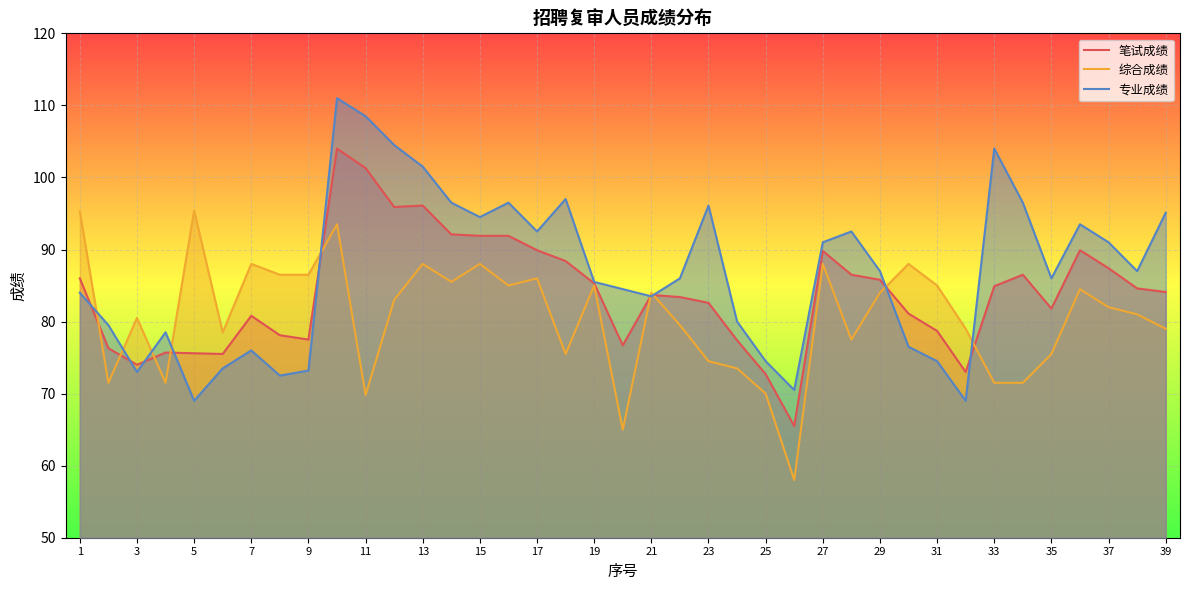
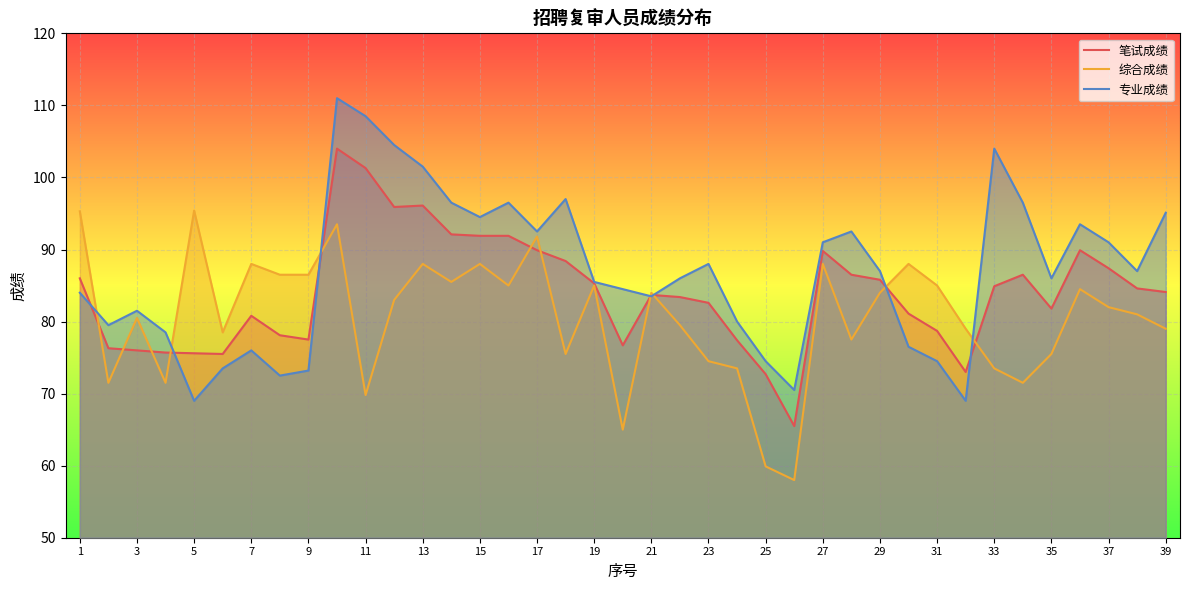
  {
    "笔试成绩": {
      "1": 86,
-     "3": 74,
+     "3": 76,
      "5": 76,
      "7": 81,
      "9": 78,
      "11": 101,
      "13": 96,
      "15": 92,
      "17": 90,
      "23": 83,
      "25": 73,
      "27": 90,
      "29": 86,
      "31": 79,
      "33": 85,
      "35": 82,
      "37": 87,
      "39": 84
    },
    "综合成绩": {
      "1": 95,
      "3": 81,
      "5": 95,
      "7": 88,
      "9": 87,
      "11": 70,
      "13": 88,
      "15": 88,
-     "17": 86,
+     "17": 92,
      "23": 75,
-     "25": 70,
+     "25": 60,
      "27": 88,
      "29": 84,
      "31": 85,
-     "33": 72,
+     "33": 74,
      "35": 76,
      "37": 82,
      "39": 79
    },
    "专业成绩": {
      "1": 84,
-     "3": 73,
+     "3": 82,
      "5": 69,
      "7": 76,
      "9": 73,
      "11": 109,
      "13": 102,
      "15": 95,
      "17": 93,
-     "23": 96,
+     "23": 88,
      "25": 75,
      "27": 91,
      "29": 87,
      "31": 75,
      "33": 104,
      "35": 86,
      "37": 91,
      "39": 95
    }
  }
